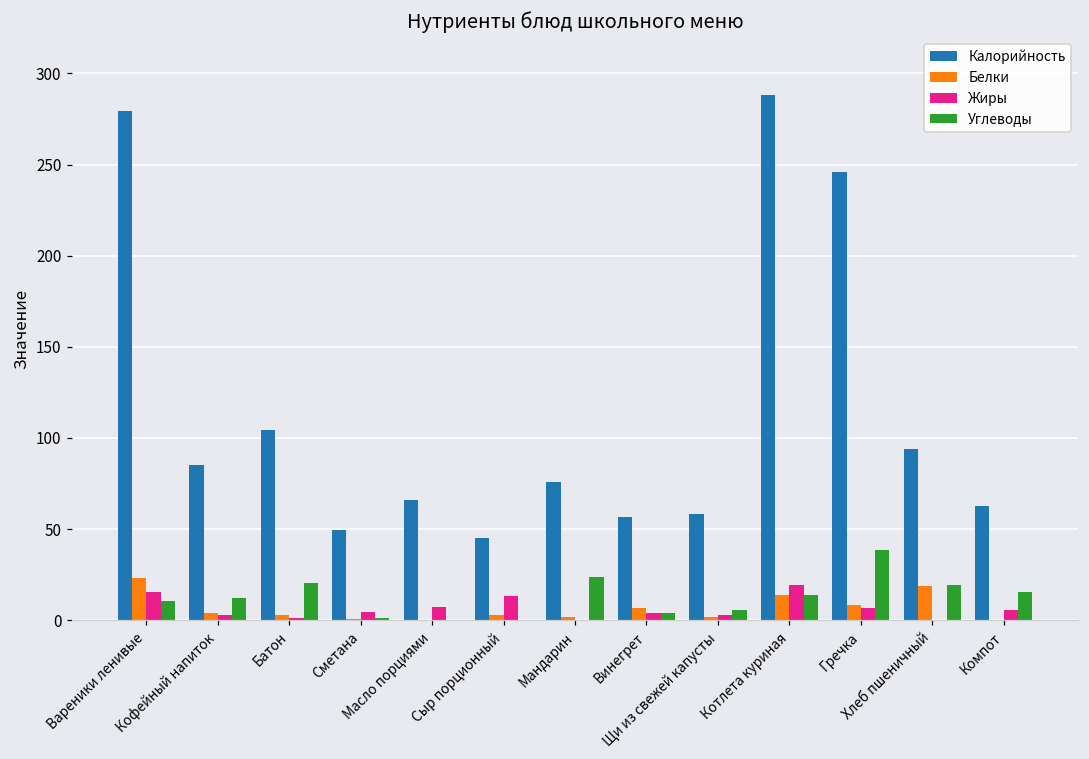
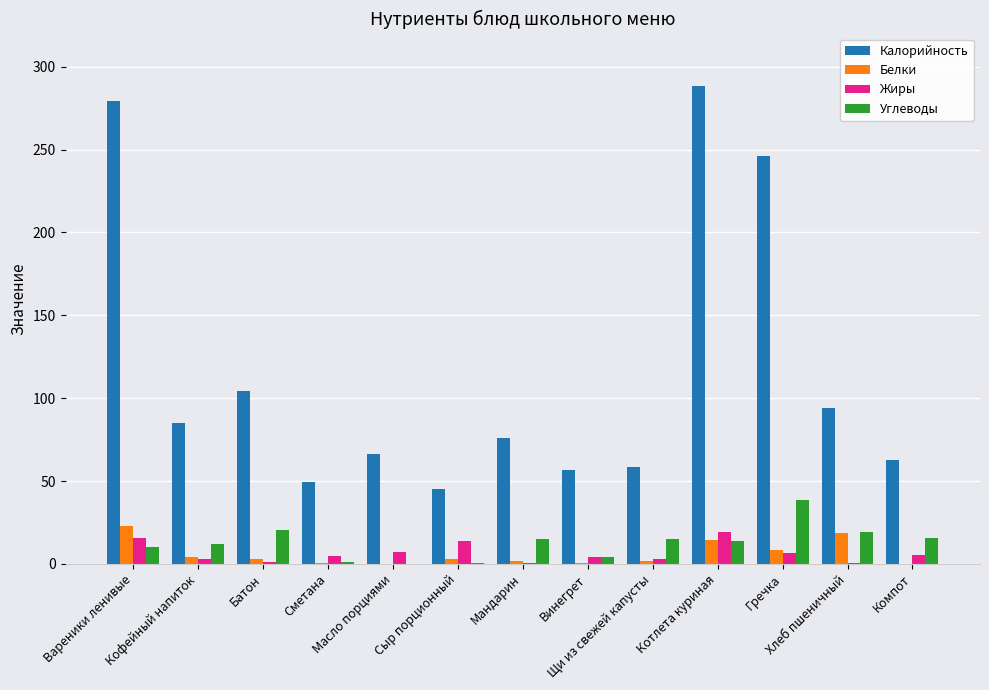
  {
    "Калорийность": {
      "Вареники ленивые": 279,
      "Кофейный напиток": 85,
      "Батон": 104,
      "Сметана": 50,
      "Масло порциями": 66,
      "Сыр порционный": 45,
      "Мандарин": 76,
      "Винегрет": 56,
      "Щи из свежей капусты": 58,
      "Котлета куриная": 288,
      "Гречка": 246,
      "Хлеб пшеничный": 94,
      "Компот": 62
    },
    "Белки": {
      "Вареники ленивые": 23,
      "Кофейный напиток": 4,
      "Батон": 3,
      "Сыр порционный": 3,
      "Мандарин": 2,
-     "Винегрет": 7,
+     "Винегрет": 1,
      "Щи из свежей капусты": 2,
      "Котлета куриная": 14,
      "Гречка": 8,
      "Хлеб пшеничный": 19
    },
    "Жиры": {
      "Вареники ленивые": 16,
      "Кофейный напиток": 3,
      "Сметана": 5,
      "Масло порциями": 7,
      "Сыр порционный": 14,
      "Винегрет": 4,
      "Щи из свежей капусты": 3,
      "Котлета куриная": 20,
      "Гречка": 7,
      "Компот": 5
    },
    "Углеводы": {
      "Вареники ленивые": 10,
      "Кофейный напиток": 12,
      "Батон": 21,
-     "Мандарин": 24,
+     "Мандарин": 15,
      "Винегрет": 4,
-     "Щи из свежей капусты": 6,
+     "Щи из свежей капусты": 15,
      "Котлета куриная": 14,
      "Гречка": 38,
      "Хлеб пшеничный": 19,
      "Компот": 15
    }
  }
